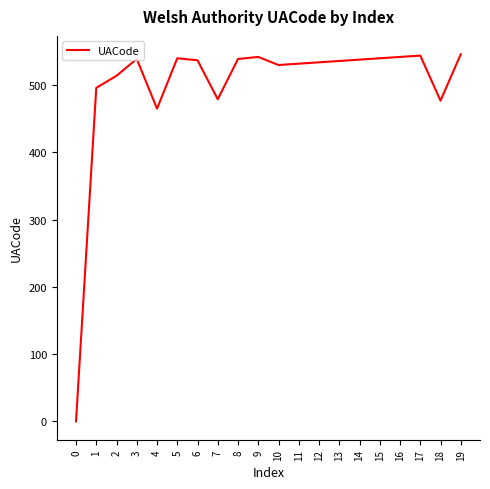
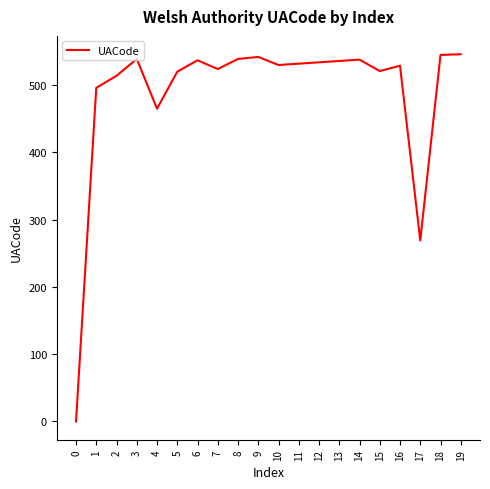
  {
    "0": 0,
    "1": 500,
    "2": 510,
    "4": 470,
-   "5": 540,
+   "5": 520,
    "6": 540,
-   "7": 480,
+   "7": 520,
    "8": 540,
    "9": 540,
    "10": 530,
    "11": 530,
    "12": 530,
    "13": 540,
    "14": 540,
-   "15": 540,
-   "16": 540,
-   "17": 540,
-   "18": 480,
+   "15": 520,
+   "16": 530,
+   "17": 270,
+   "18": 550,
    "19": 550
  }
